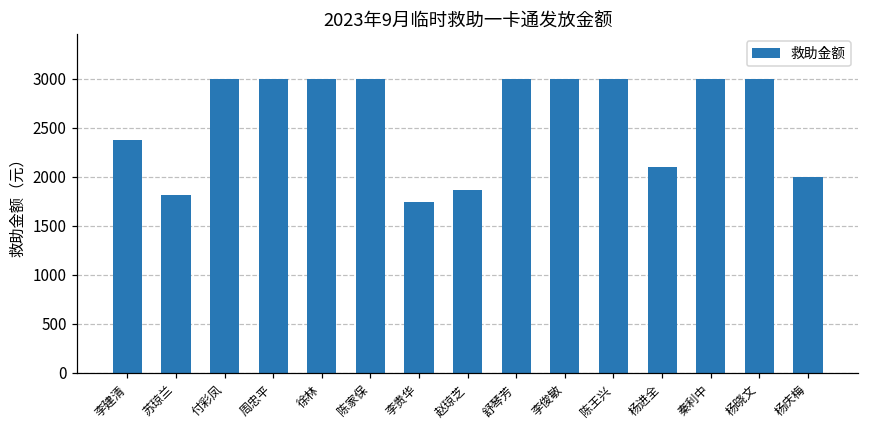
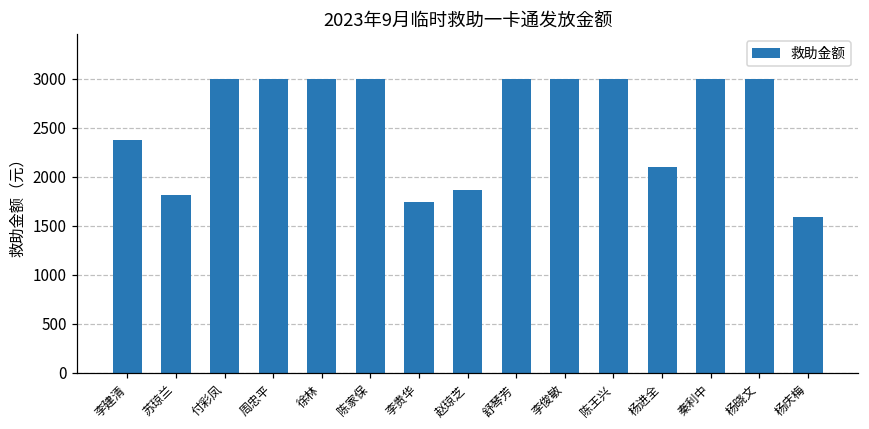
  {
    "李建清": 2400,
    "苏琼兰": 1800,
    "付彩凤": 3000,
    "周忠平": 3000,
    "徐林": 3000,
    "陈家保": 3000,
    "李贵华": 1700,
    "赵琼芝": 1900,
    "舒琴芳": 3000,
    "李俊敏": 3000,
    "陈王兴": 3000,
    "杨进全": 2100,
    "秦利中": 3000,
    "杨晓文": 3000,
-   "杨庆梅": 2000
+   "杨庆梅": 1600
  }
